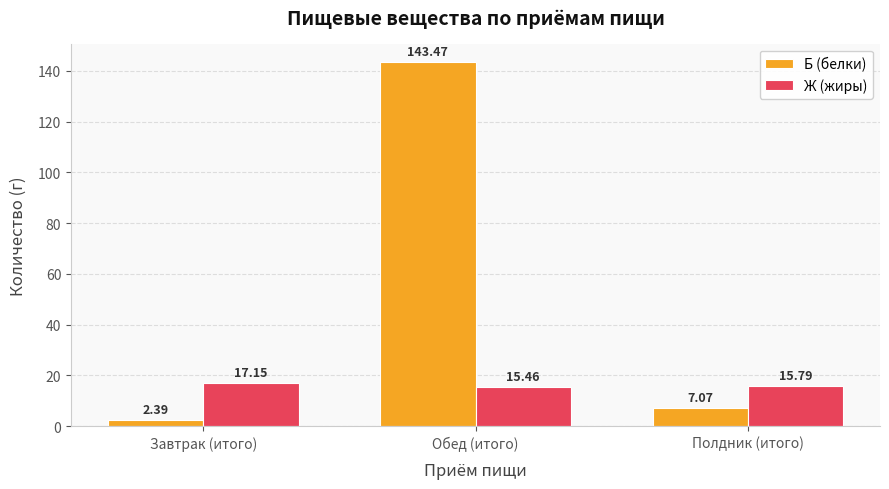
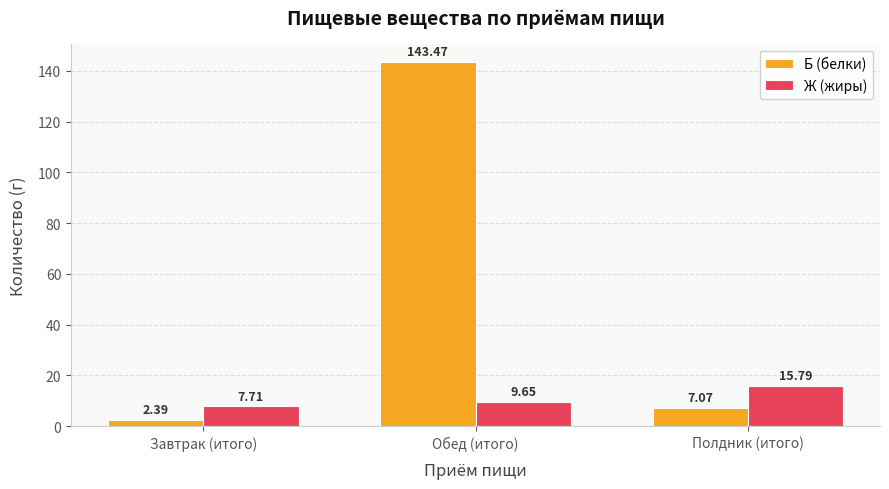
  {
    "Б (белки)": {
      "Завтрак (итого)": 2.39,
      "Обед (итого)": 143.47,
      "Полдник (итого)": 7.07
    },
    "Ж (жиры)": {
-     "Завтрак (итого)": 17.15,
-     "Обед (итого)": 15.46,
+     "Завтрак (итого)": 7.71,
+     "Обед (итого)": 9.65,
      "Полдник (итого)": 15.79
    }
  }
